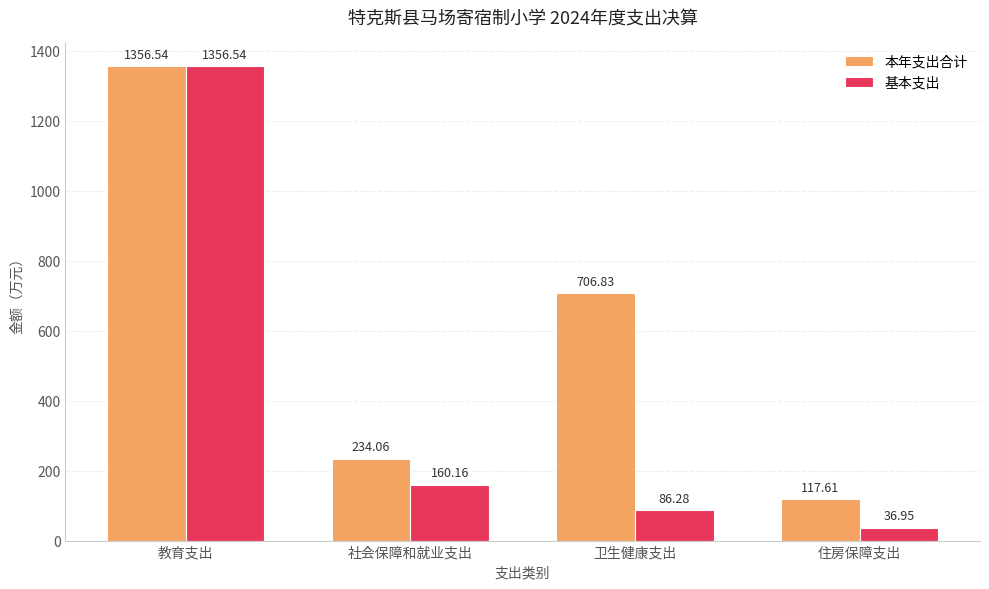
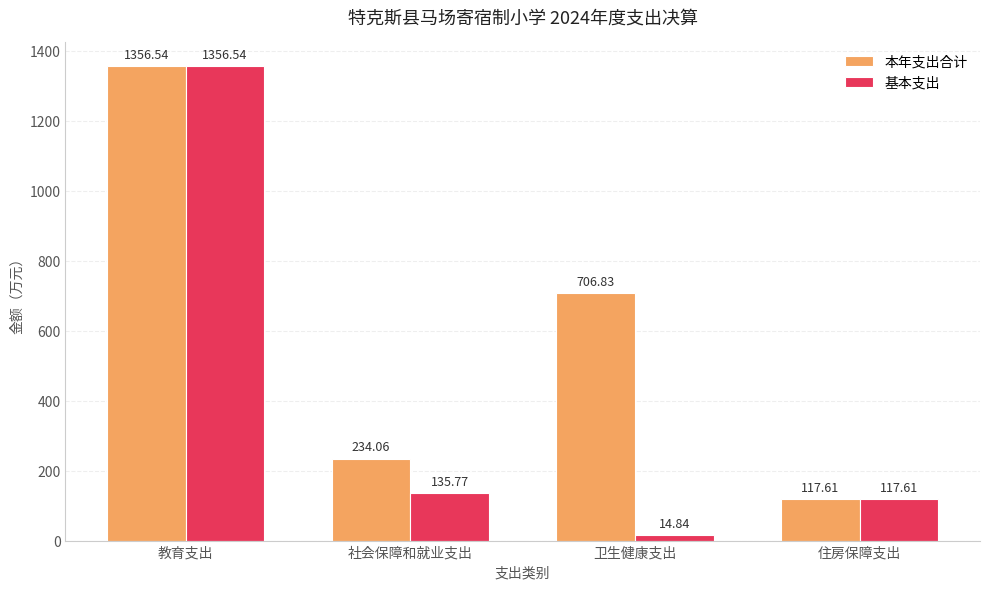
  {
    "本年支出合计": {
      "教育支出": 1356.54,
      "社会保障和就业支出": 234.06,
      "卫生健康支出": 706.83,
      "住房保障支出": 117.61
    },
    "基本支出": {
      "教育支出": 1356.54,
-     "社会保障和就业支出": 160.16,
-     "卫生健康支出": 86.28,
-     "住房保障支出": 36.95
+     "社会保障和就业支出": 135.77,
+     "卫生健康支出": 14.84,
+     "住房保障支出": 117.61
    }
  }
